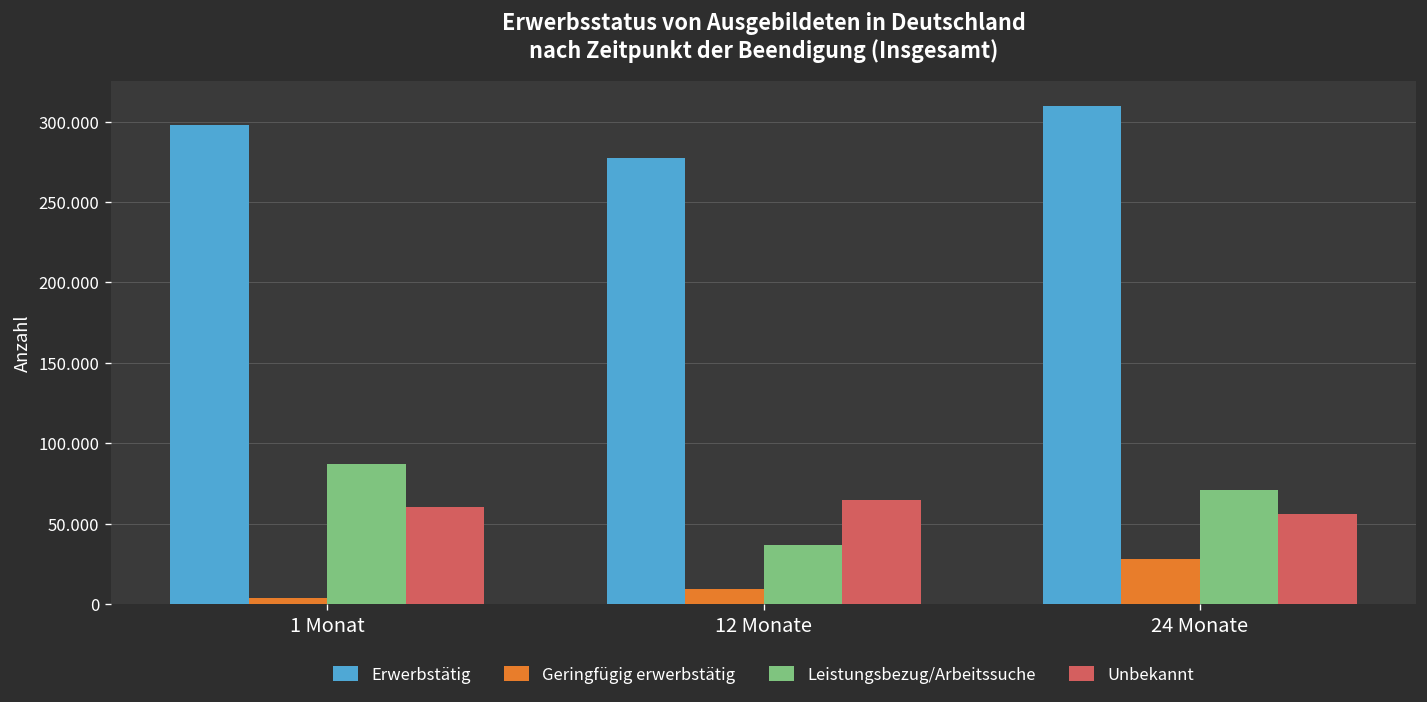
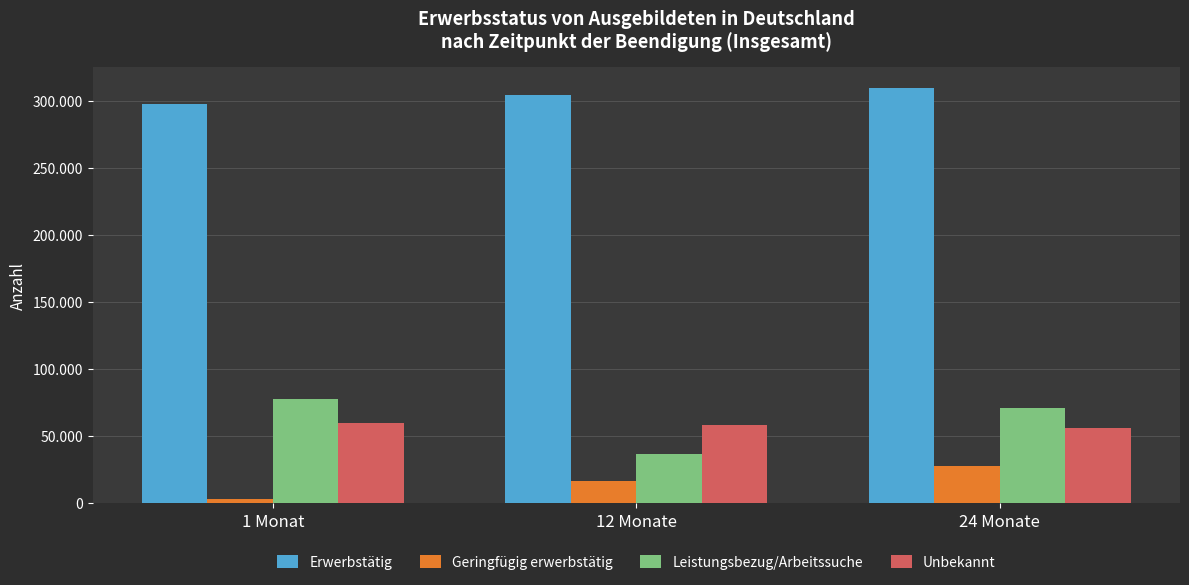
  {
    "Erwerbstätig": {
      "1 Monat": 298,
-     "12 Monate": 277,
+     "12 Monate": 305,
      "24 Monate": 310
    },
    "Geringfügig erwerbstätig": {
      "1 Monat": 4,
-     "12 Monate": 9,
+     "12 Monate": 17,
      "24 Monate": 28
    },
    "Leistungsbezug/Arbeitssuche": {
-     "1 Monat": 87,
+     "1 Monat": 78,
      "12 Monate": 37,
      "24 Monate": 71
    },
    "Unbekannt": {
      "1 Monat": 60,
-     "12 Monate": 65,
+     "12 Monate": 59,
      "24 Monate": 56
    }
  }
